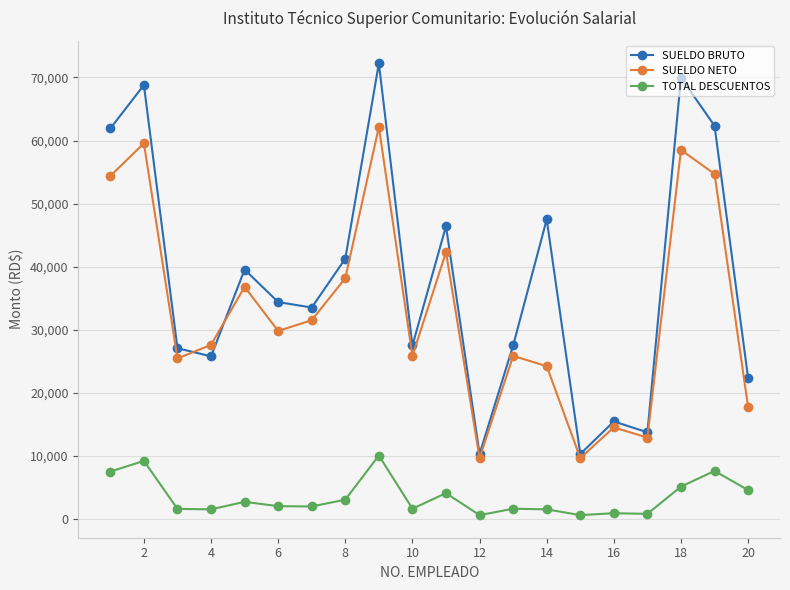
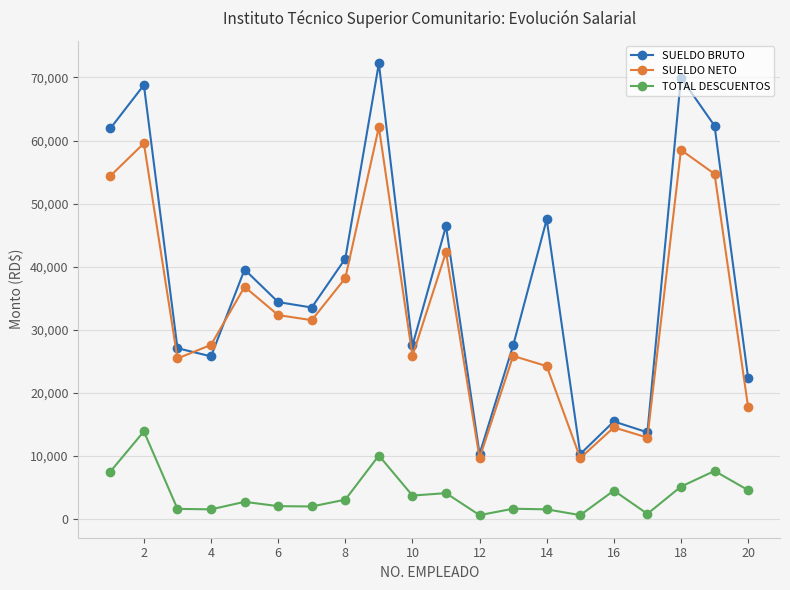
  {
    "SUELDO BRUTO": {
      "2": "69,000",
      "4": "26,000",
      "6": "34,000",
      "8": "41,000",
      "10": "28,000",
      "12": "10,000",
      "14": "48,000",
      "16": "15,000",
      "20": "22,000"
    },
    "SUELDO NETO": {
      "2": "60,000",
      "4": "28,000",
-     "6": "30,000",
+     "6": "32,000",
      "8": "38,000",
      "10": "26,000",
      "12": "10,000",
      "14": "24,000",
      "16": "15,000",
      "18": "59,000",
      "20": "18,000"
    },
    "TOTAL DESCUENTOS": {
-     "2": "9,000",
+     "2": "14,000",
      "4": "2,000",
      "6": "2,000",
      "8": "3,000",
-     "10": "2,000",
+     "10": "4,000",
      "12": "1,000",
      "14": "2,000",
-     "16": "1,000",
+     "16": "5,000",
      "18": "5,000",
      "20": "5,000"
    }
  }
